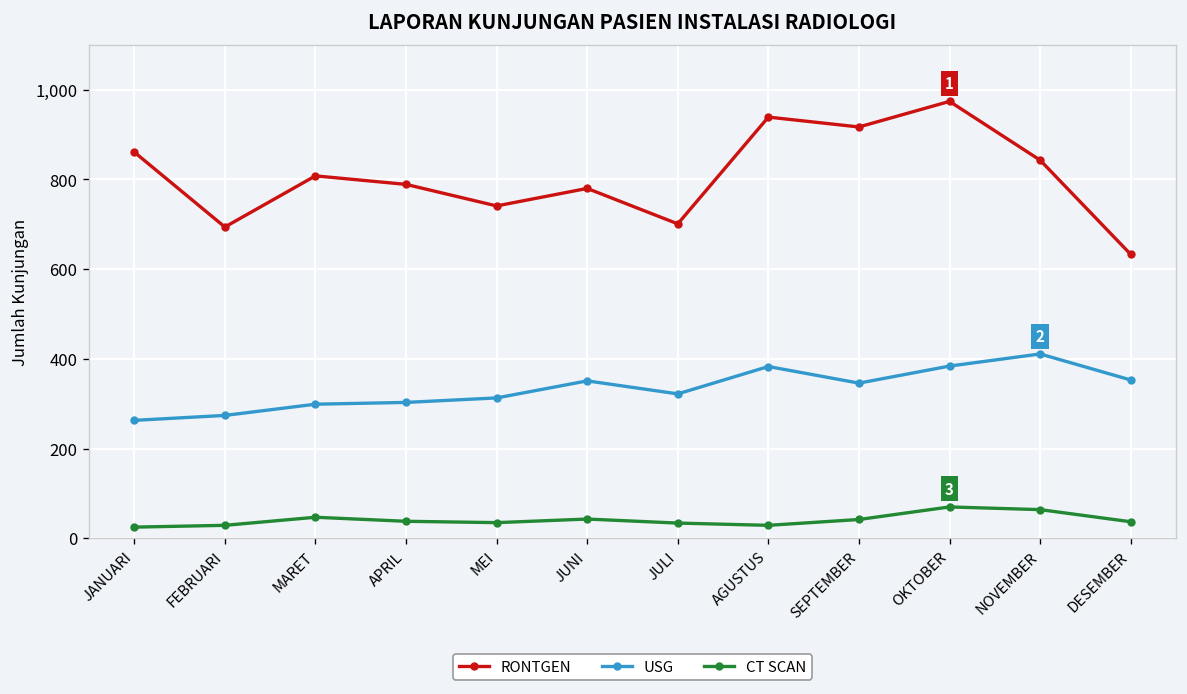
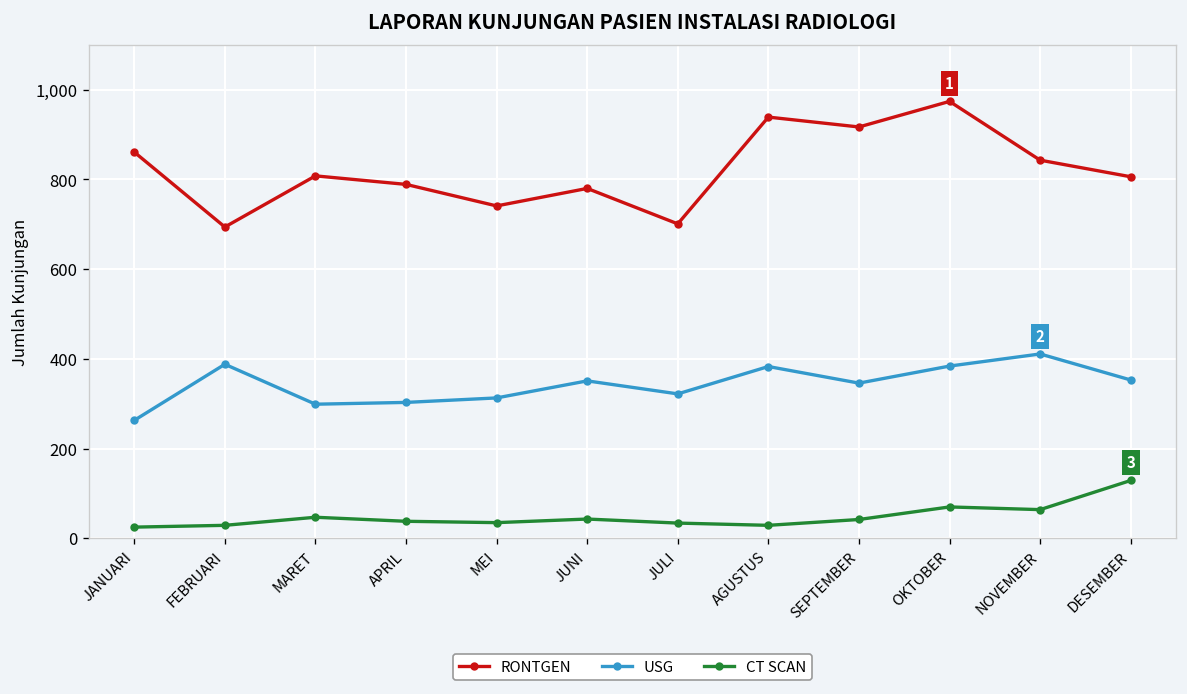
  {
    "RONTGEN": {
      "JANUARI": 860,
      "FEBRUARI": 690,
      "MARET": 810,
      "APRIL": 790,
      "MEI": 740,
      "JUNI": 780,
      "JULI": 700,
      "AGUSTUS": 940,
      "SEPTEMBER": 920,
      "NOVEMBER": 840,
-     "DESEMBER": 630
+     "DESEMBER": 810
    },
    "USG": {
      "JANUARI": 260,
-     "FEBRUARI": 270,
+     "FEBRUARI": 390,
      "MARET": 300,
      "APRIL": 300,
      "MEI": 310,
      "JUNI": 350,
      "JULI": 320,
      "AGUSTUS": 380,
      "SEPTEMBER": 350,
      "OKTOBER": 380,
      "DESEMBER": 350
    },
    "CT SCAN": {
      "JANUARI": 30,
      "FEBRUARI": 30,
      "MARET": 50,
      "APRIL": 40,
      "MEI": 40,
      "JUNI": 40,
      "JULI": 30,
      "AGUSTUS": 30,
      "SEPTEMBER": 40,
      "OKTOBER": 70,
      "NOVEMBER": 60,
-     "DESEMBER": 40
+     "DESEMBER": 130
    }
  }
